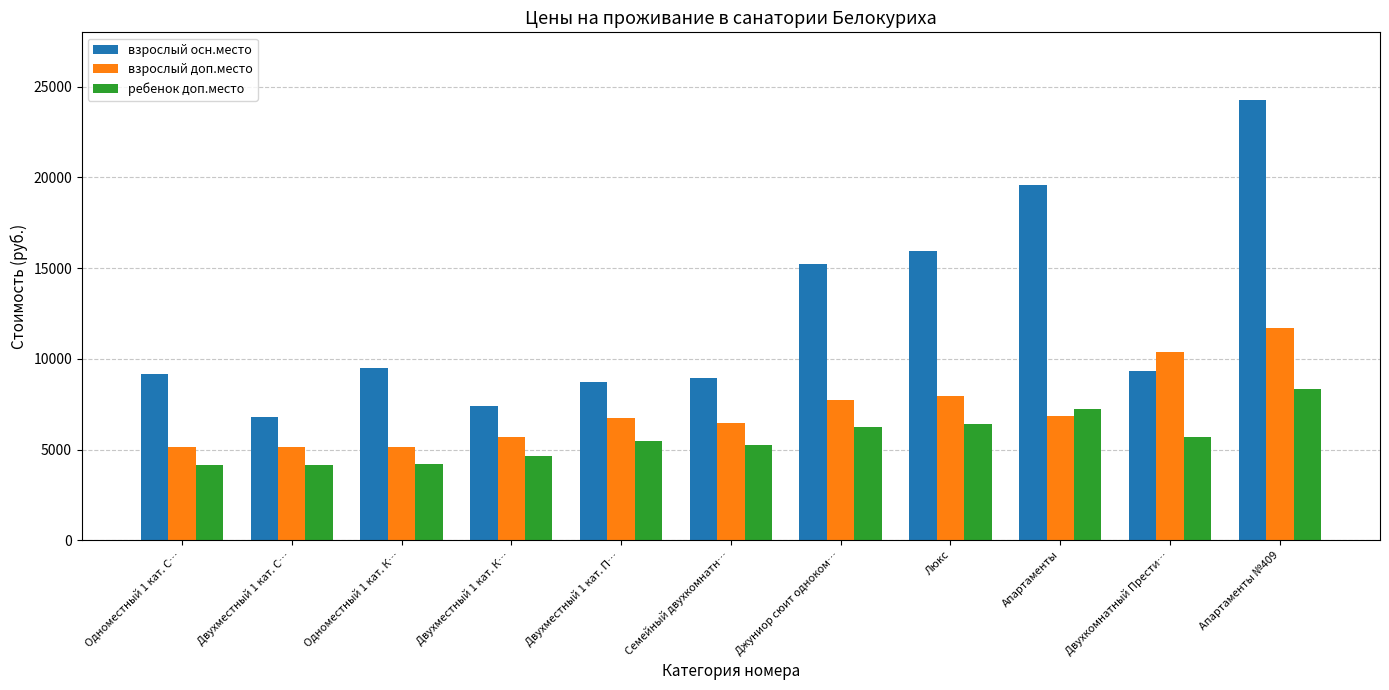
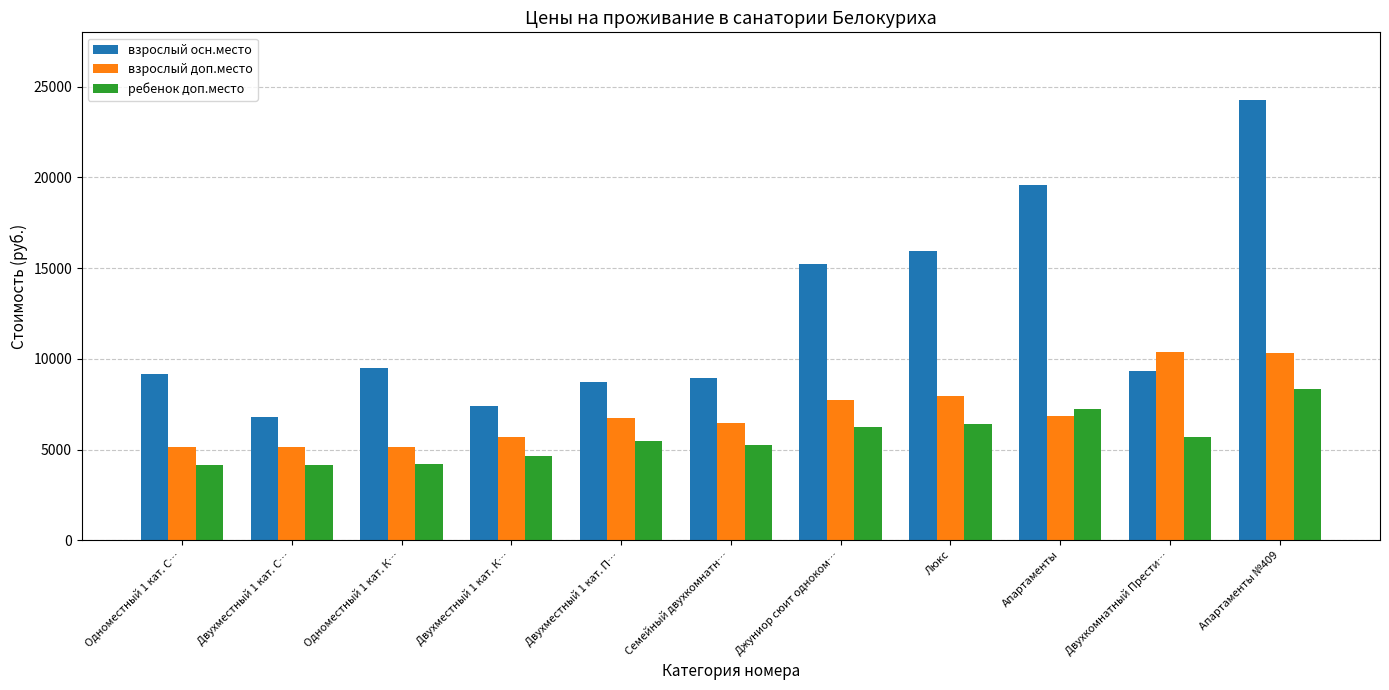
  {
    "взрослый осн.место": {
      "Одноместный 1 кат. С…": 9200,
      "Двухместный 1 кат. С…": 6800,
      "Одноместный 1 кат. К…": 9500,
      "Двухместный 1 кат. К…": 7400,
      "Двухместный 1 кат. П…": 8700,
      "Семейный двухкомнатн…": 8900,
      "Джуниор сюит одноком…": 15200,
      "Люкс": 16000,
      "Апартаменты": 19600,
      "Двухкомнатный Прести…": 9300,
      "Апартаменты №409": 24300
    },
    "взрослый доп.место": {
      "Одноместный 1 кат. С…": 5100,
      "Двухместный 1 кат. С…": 5100,
      "Одноместный 1 кат. К…": 5200,
      "Двухместный 1 кат. К…": 5700,
      "Двухместный 1 кат. П…": 6700,
      "Семейный двухкомнатн…": 6500,
      "Джуниор сюит одноком…": 7700,
      "Люкс": 7900,
      "Апартаменты": 6800,
      "Двухкомнатный Прести…": 10400,
-     "Апартаменты №409": 11700
+     "Апартаменты №409": 10300
    },
    "ребенок доп.место": {
      "Одноместный 1 кат. С…": 4200,
      "Двухместный 1 кат. С…": 4200,
      "Одноместный 1 кат. К…": 4200,
      "Двухместный 1 кат. К…": 4700,
      "Двухместный 1 кат. П…": 5500,
      "Семейный двухкомнатн…": 5300,
      "Джуниор сюит одноком…": 6300,
      "Люкс": 6400,
      "Апартаменты": 7300,
      "Двухкомнатный Прести…": 5700,
      "Апартаменты №409": 8300
    }
  }
